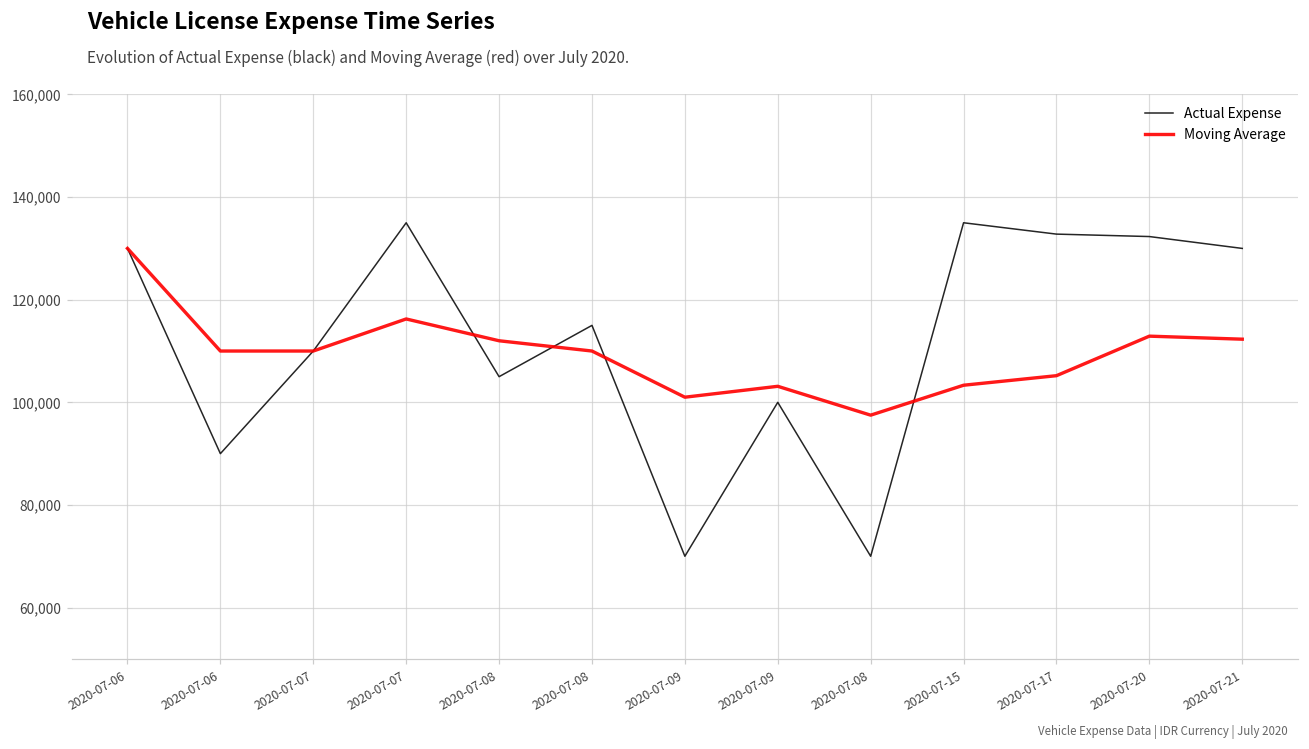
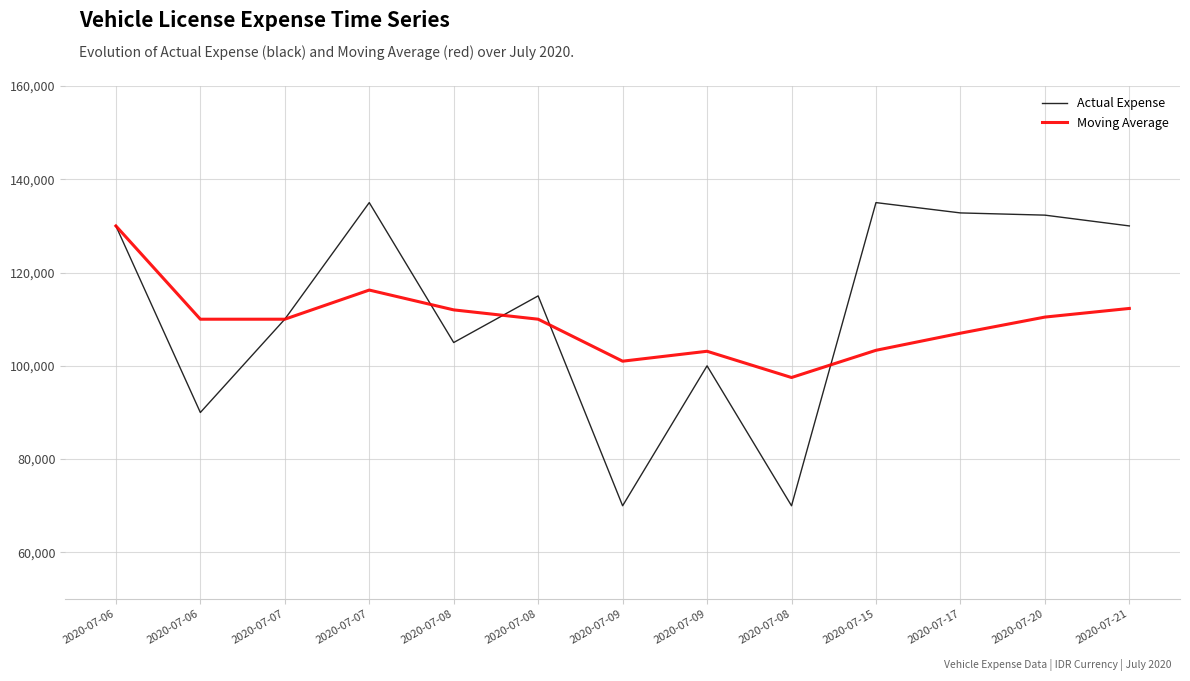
  {
    "Actual Expense": {
      "2020-07-15": "135,000",
      "2020-07-17": "133,000",
      "2020-07-20": "132,000",
      "2020-07-21": "130,000"
    },
    "Moving Average": {
      "2020-07-15": "103,000",
-     "2020-07-17": "105,000",
-     "2020-07-20": "113,000",
+     "2020-07-17": "107,000",
+     "2020-07-20": "110,000",
      "2020-07-21": "112,000"
    }
  }
